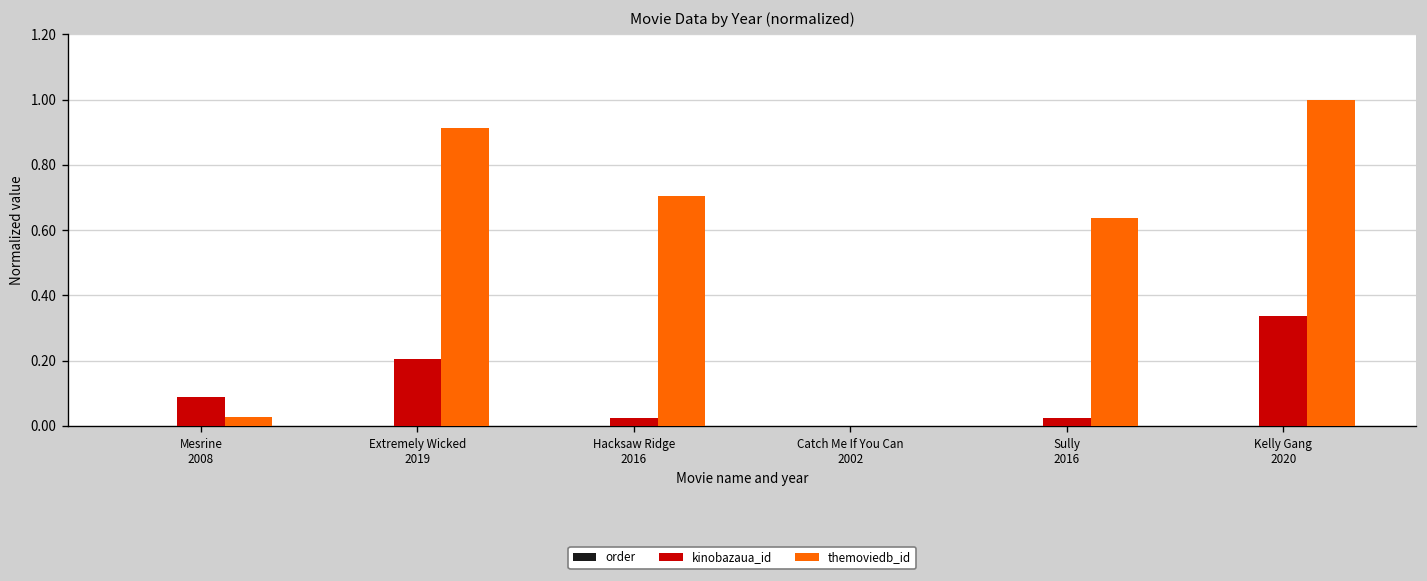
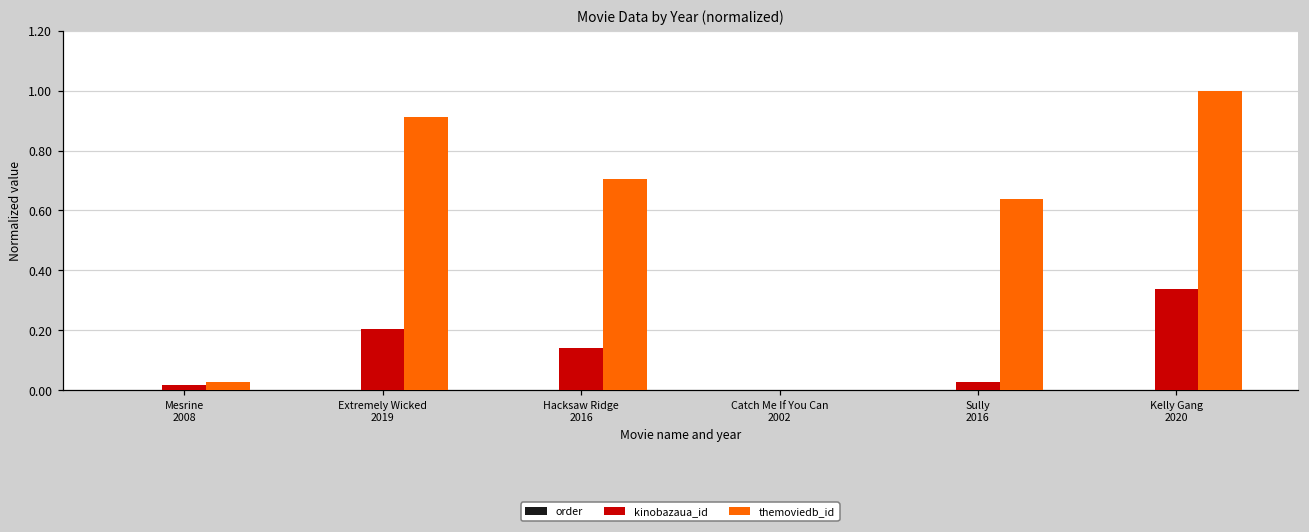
  {
    "kinobazaua_id": {
-     "Mesrine 2008": 0.09,
+     "Mesrine 2008": 0.02,
      "Extremely Wicked 2019": 0.20,
-     "Hacksaw Ridge 2016": 0.03,
+     "Hacksaw Ridge 2016": 0.14,
      "Sully 2016": 0.03,
      "Kelly Gang 2020": 0.34
    },
    "themoviedb_id": {
      "Mesrine 2008": 0.03,
      "Extremely Wicked 2019": 0.91,
      "Hacksaw Ridge 2016": 0.71,
      "Sully 2016": 0.64,
      "Kelly Gang 2020": 1.00
    }
  }
